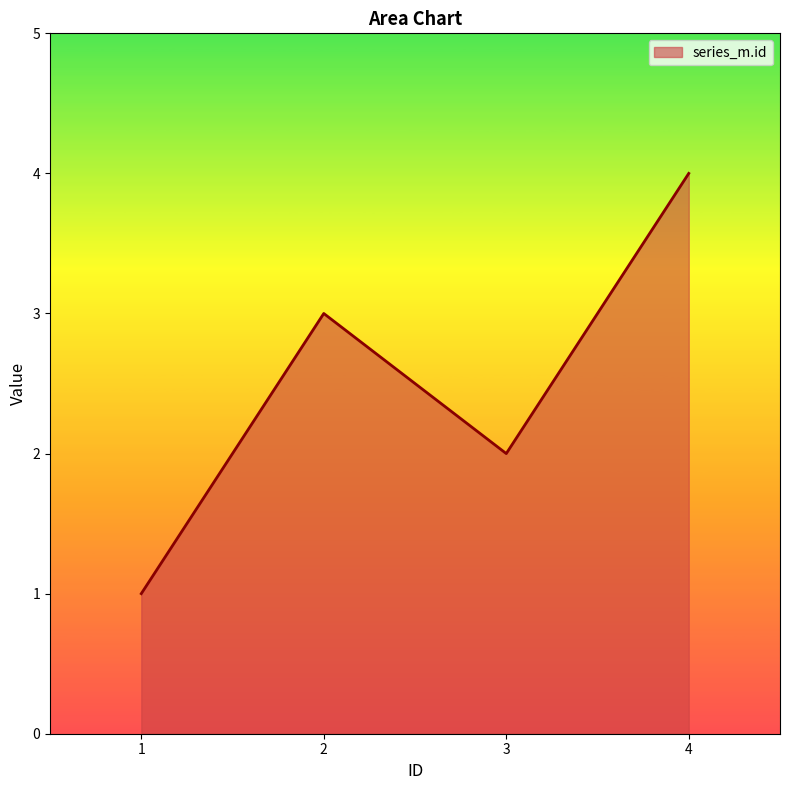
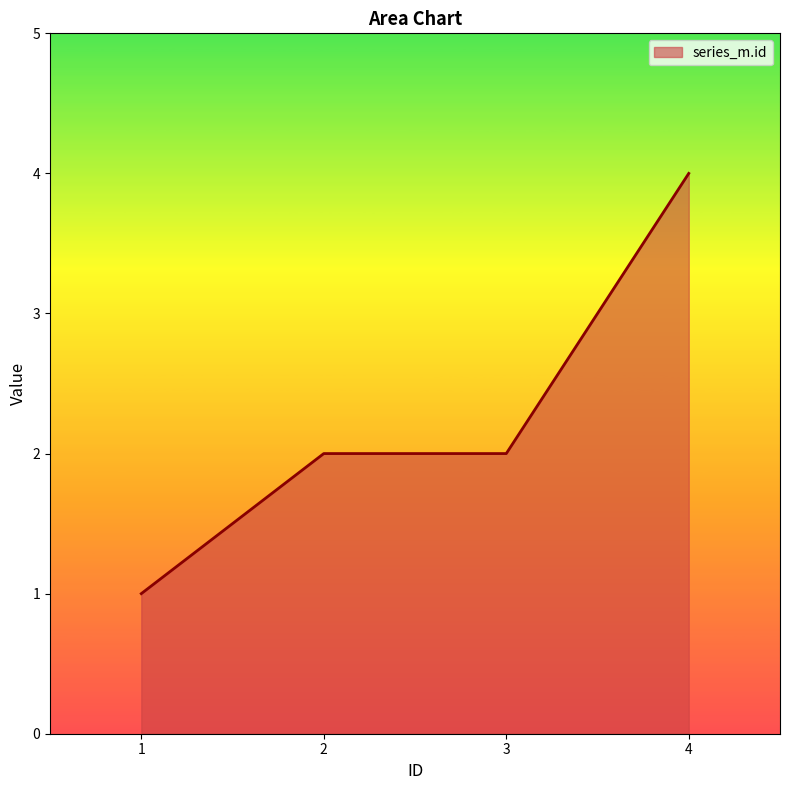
  {
    "1": 1,
-   "2": 3,
+   "2": 2,
    "3": 2,
    "4": 4
  }
